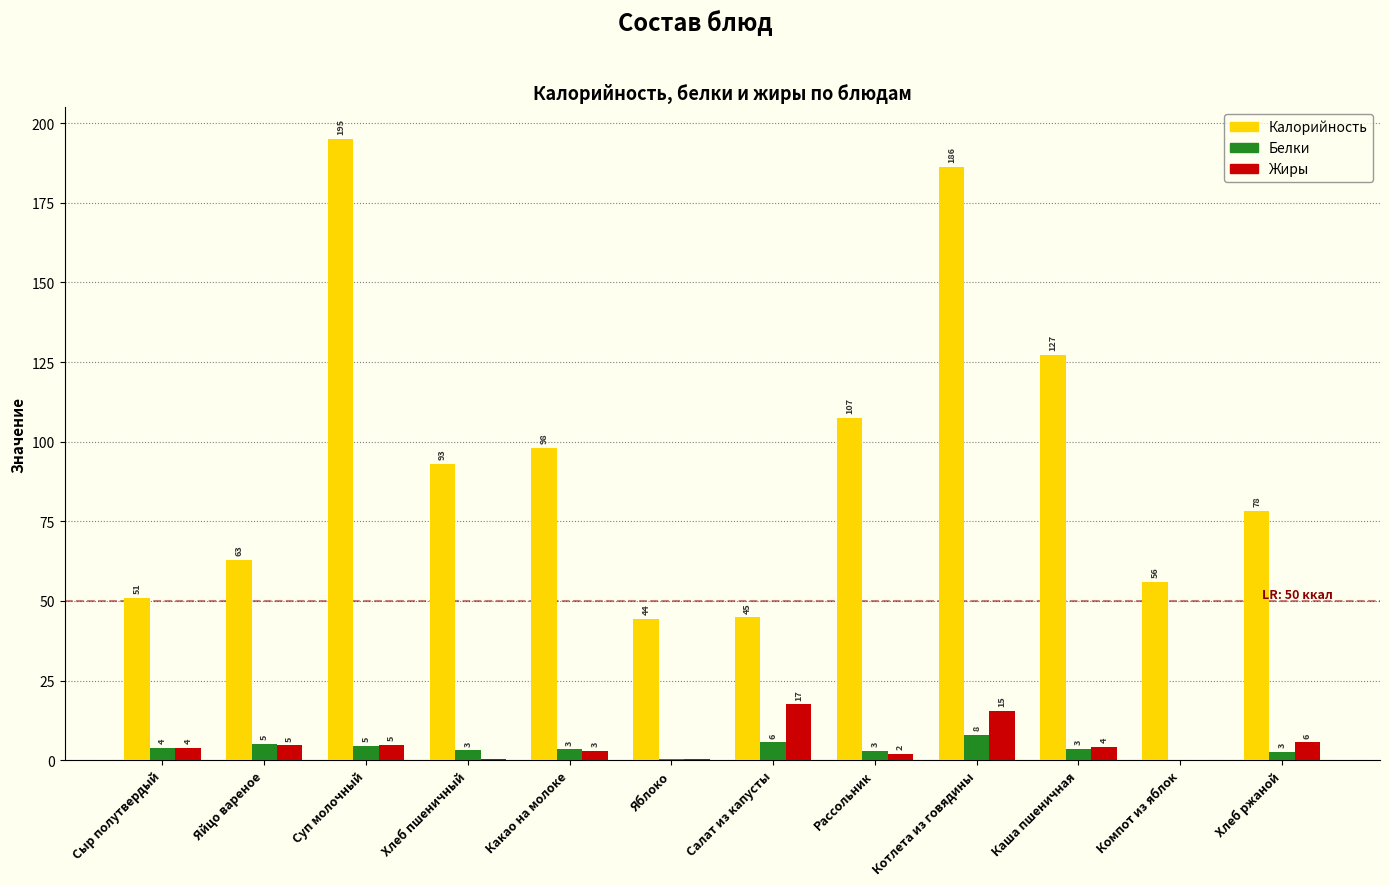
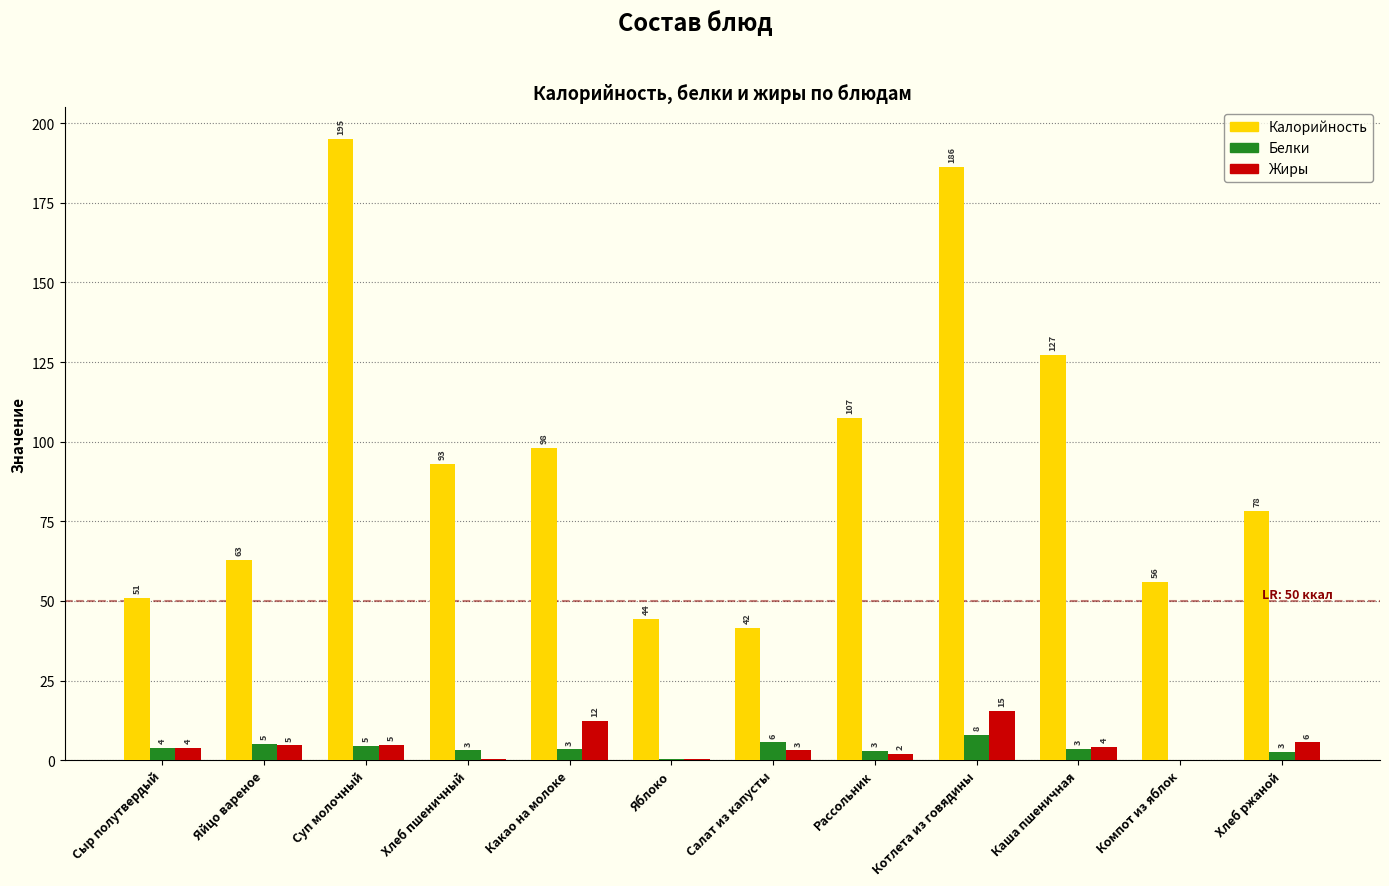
  {
    "Калорийность": {
      "Сыр полутвердый": 51,
      "Яйцо вареное": 63,
      "Суп молочный": 195,
      "Хлеб пшеничный": 93,
      "Какао на молоке": 98,
      "Яблоко": 44,
-     "Салат из капусты": 45,
+     "Салат из капусты": 42,
      "Рассольник": 107,
      "Котлета из говядины": 186,
      "Каша пшеничная": 127,
      "Компот из яблок": 56,
      "Хлеб ржаной": 78
    },
    "Белки": {
      "Сыр полутвердый": 4,
      "Яйцо вареное": 5,
      "Суп молочный": 5,
      "Хлеб пшеничный": 3,
      "Какао на молоке": 3,
      "Салат из капусты": 6,
      "Рассольник": 3,
      "Котлета из говядины": 8,
      "Каша пшеничная": 3,
      "Хлеб ржаной": 3
    },
    "Жиры": {
      "Сыр полутвердый": 4,
      "Яйцо вареное": 5,
      "Суп молочный": 5,
-     "Какао на молоке": 3,
-     "Салат из капусты": 17,
+     "Какао на молоке": 12,
+     "Салат из капусты": 3,
      "Рассольник": 2,
      "Котлета из говядины": 15,
      "Каша пшеничная": 4,
      "Хлеб ржаной": 6
    }
  }
